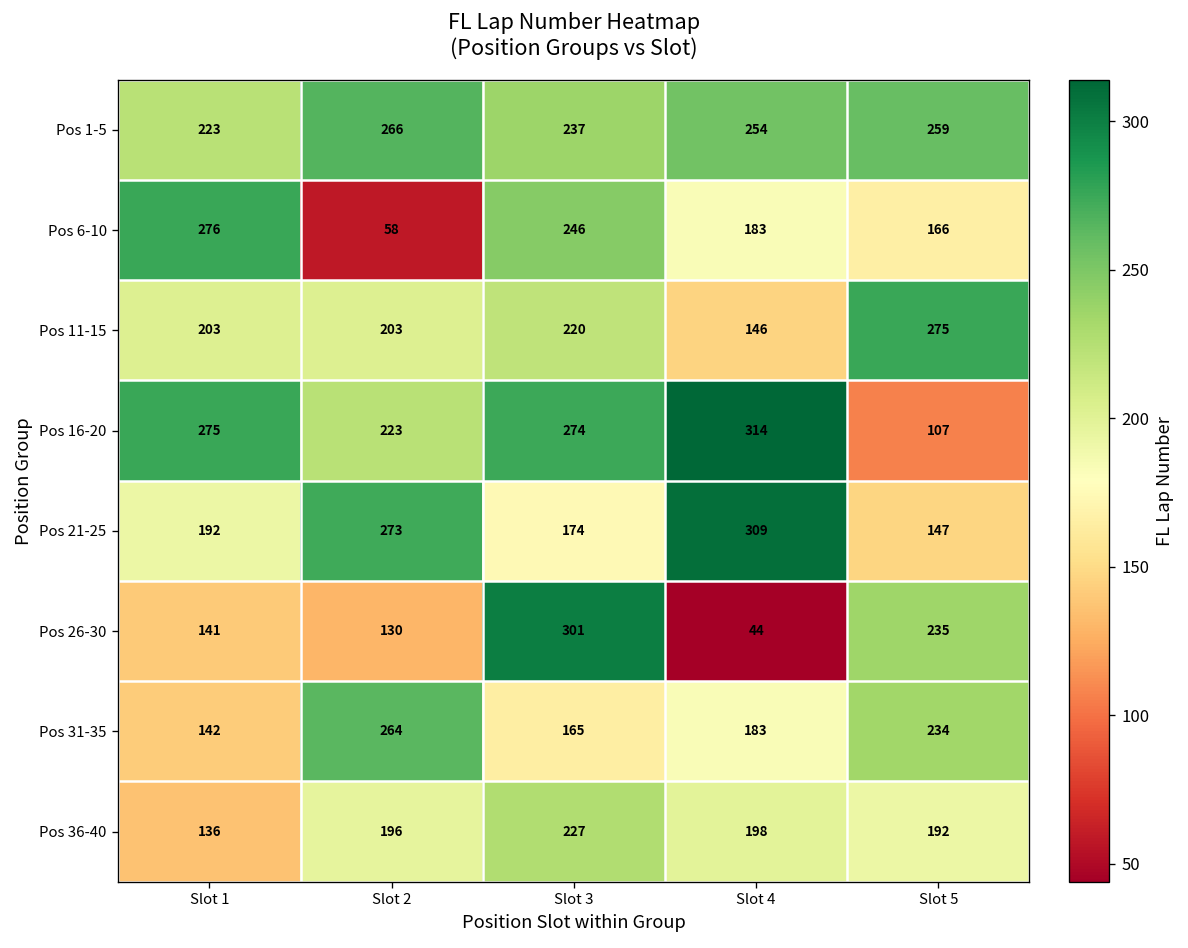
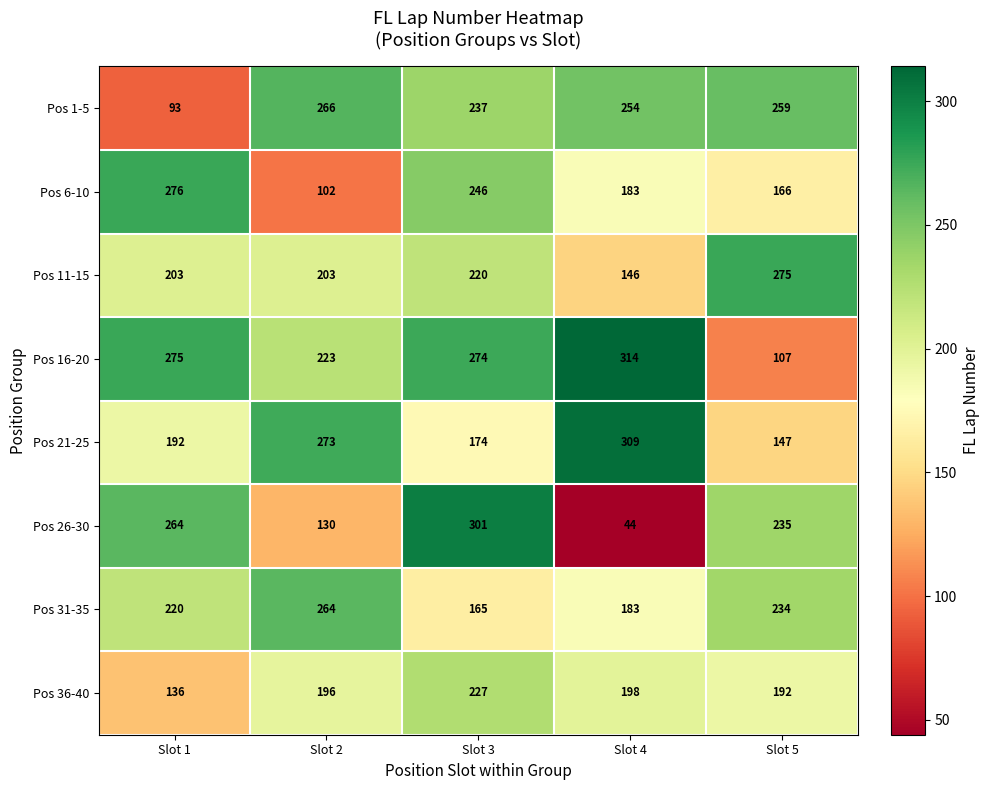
  {
    "Pos 1-5": {
-     "Slot 1": 223,
+     "Slot 1": 93,
      "Slot 2": 266,
      "Slot 3": 237,
      "Slot 4": 254,
      "Slot 5": 259
    },
    "Pos 6-10": {
      "Slot 1": 276,
-     "Slot 2": 58,
+     "Slot 2": 102,
      "Slot 3": 246,
      "Slot 4": 183,
      "Slot 5": 166
    },
    "Pos 11-15": {
      "Slot 1": 203,
      "Slot 2": 203,
      "Slot 3": 220,
      "Slot 4": 146,
      "Slot 5": 275
    },
    "Pos 16-20": {
      "Slot 1": 275,
      "Slot 2": 223,
      "Slot 3": 274,
      "Slot 4": 314,
      "Slot 5": 107
    },
    "Pos 21-25": {
      "Slot 1": 192,
      "Slot 2": 273,
      "Slot 3": 174,
      "Slot 4": 309,
      "Slot 5": 147
    },
    "Pos 26-30": {
-     "Slot 1": 141,
+     "Slot 1": 264,
      "Slot 2": 130,
      "Slot 3": 301,
      "Slot 4": 44,
      "Slot 5": 235
    },
    "Pos 31-35": {
-     "Slot 1": 142,
+     "Slot 1": 220,
      "Slot 2": 264,
      "Slot 3": 165,
      "Slot 4": 183,
      "Slot 5": 234
    },
    "Pos 36-40": {
      "Slot 1": 136,
      "Slot 2": 196,
      "Slot 3": 227,
      "Slot 4": 198,
      "Slot 5": 192
    }
  }
